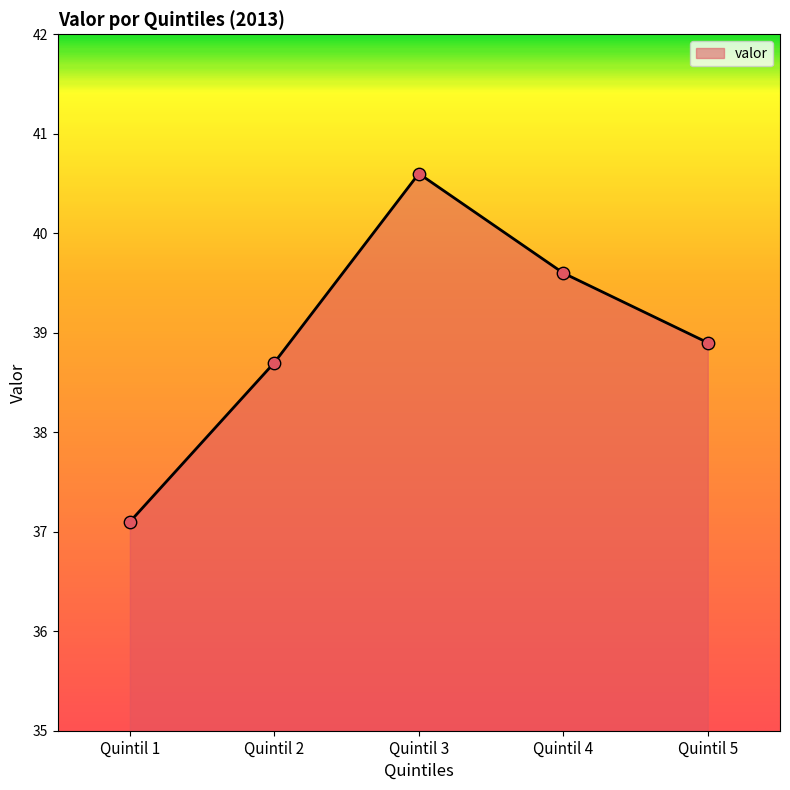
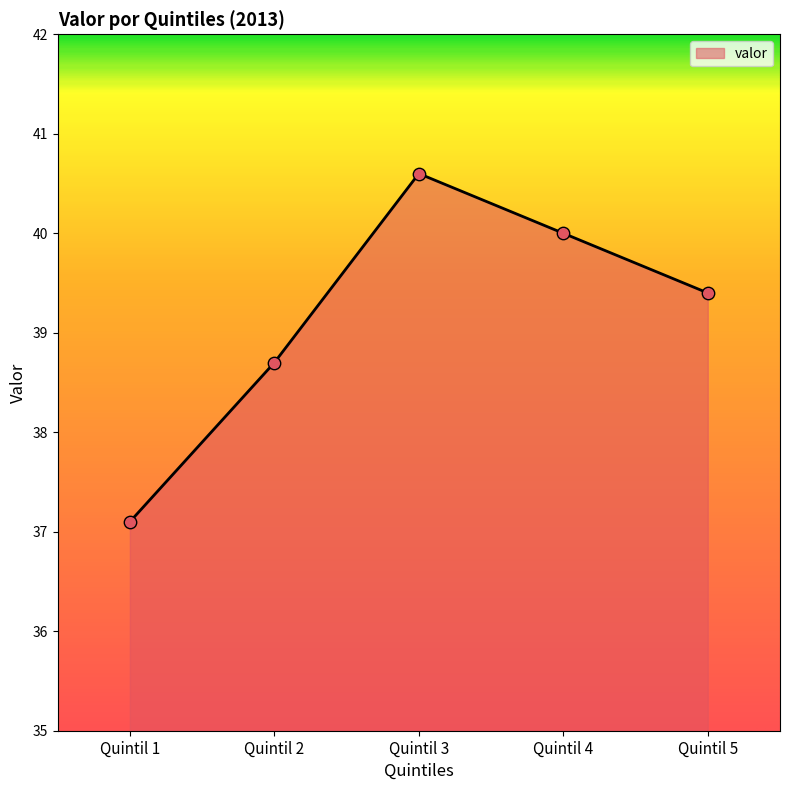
  {
    "Quintil 1": 37.1,
    "Quintil 2": 38.7,
    "Quintil 3": 40.6,
-   "Quintil 4": 39.6,
-   "Quintil 5": 38.9
+   "Quintil 4": 40.0,
+   "Quintil 5": 39.4
  }
